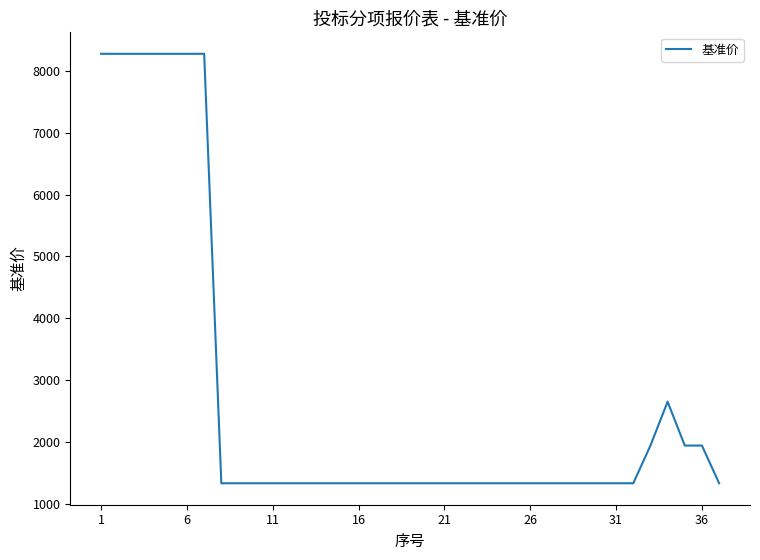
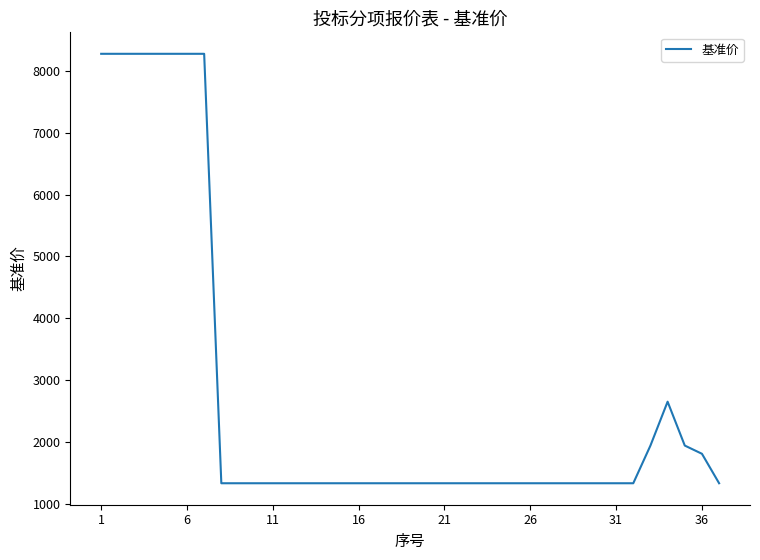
  {
    "1": 8300,
    "6": 8300,
    "11": 1300,
    "16": 1300,
    "21": 1300,
    "26": 1300,
    "31": 1300,
-   "36": 1900
+   "36": 1800
  }
